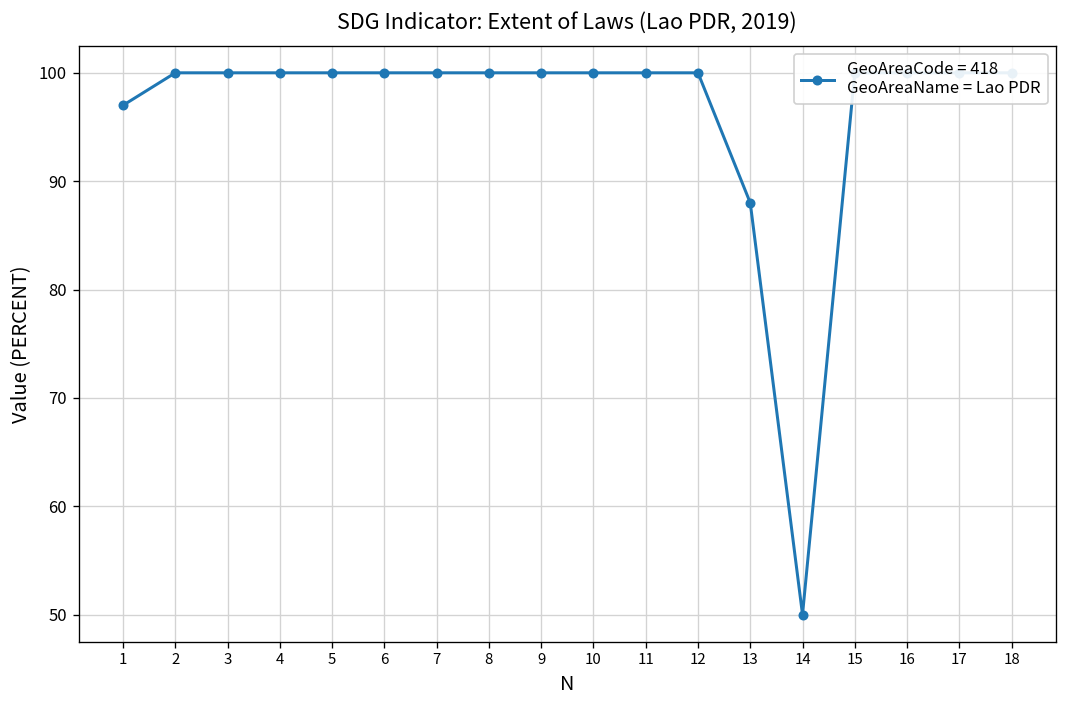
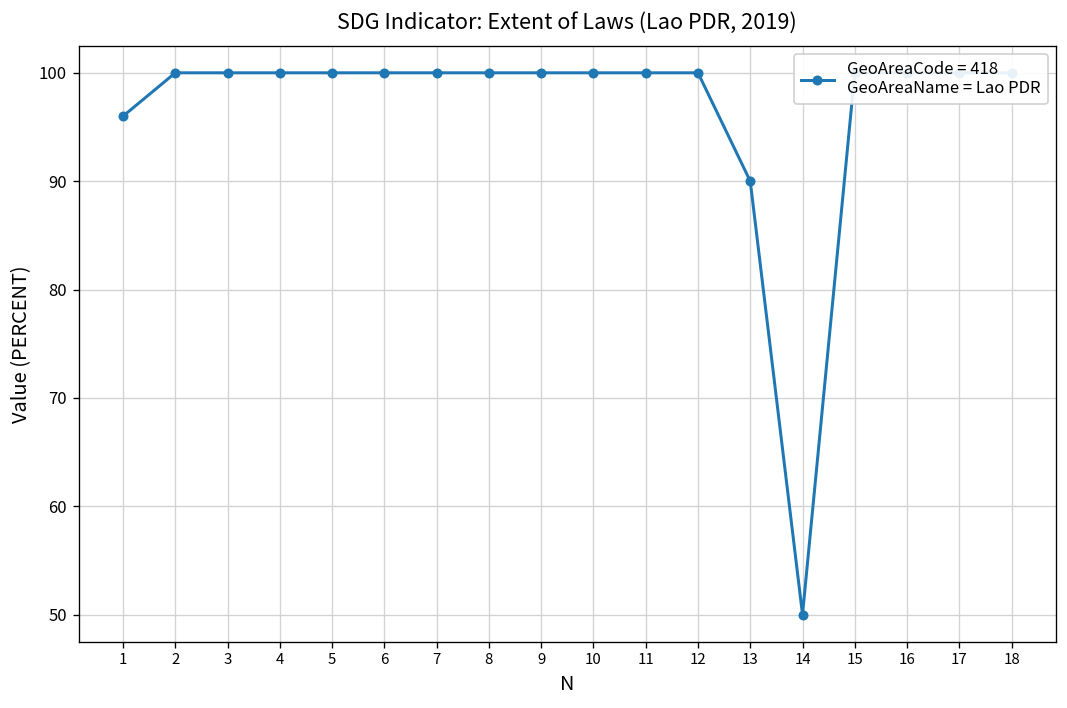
  {
-   "1": 97,
+   "1": 96,
    "2": 100,
    "3": 100,
    "4": 100,
    "5": 100,
    "6": 100,
    "7": 100,
    "8": 100,
    "9": 100,
    "10": 100,
    "11": 100,
    "12": 100,
-   "13": 88,
+   "13": 90,
    "14": 50
  }
